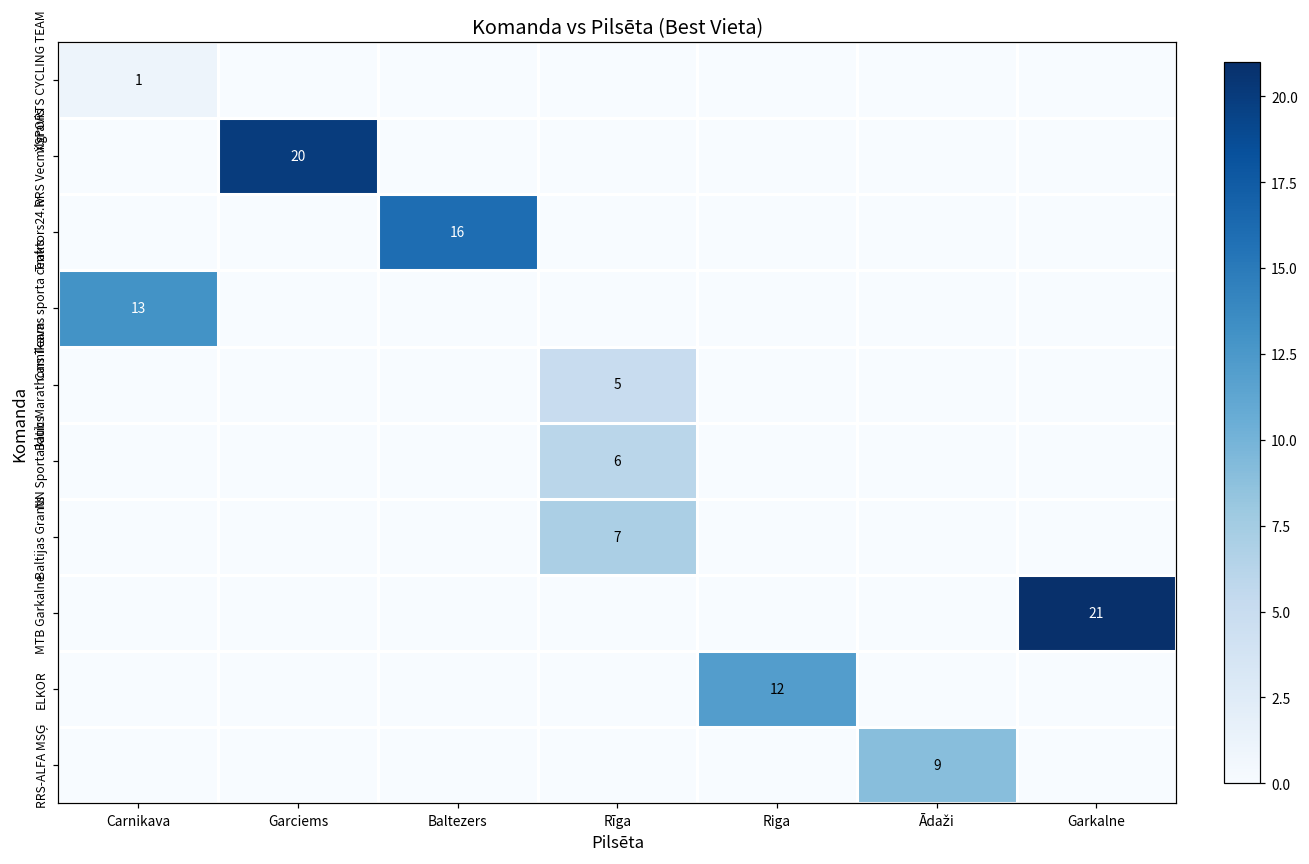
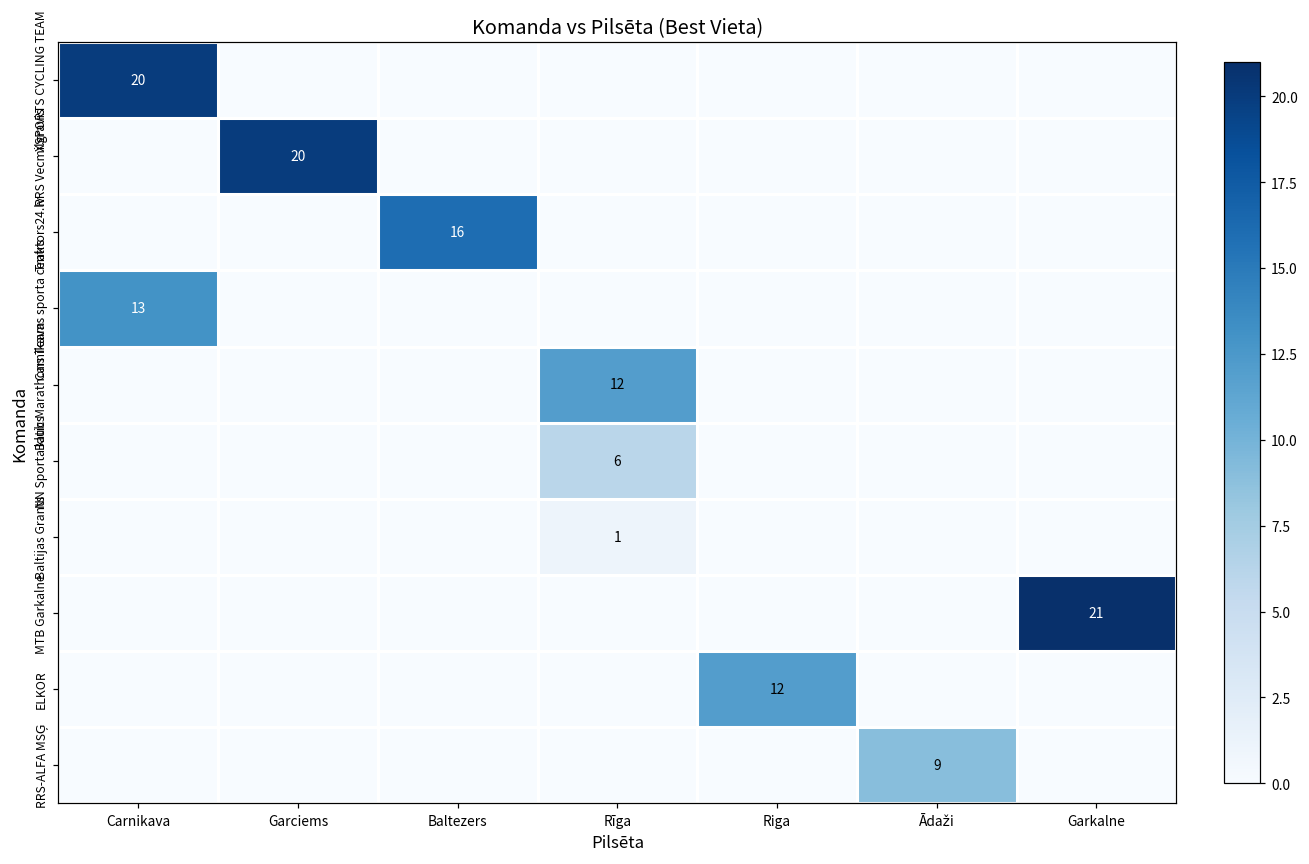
  {
    "XSPORTS CYCLING TEAM": {
-     "Carnikava": 1
+     "Carnikava": 20
    },
    "RRS Vecmilgravis": {
      "Garciems": 20
    },
    "Traktors24.lv": {
      "Baltezers": 16
    },
    "Carnikavas sporta centrs": {
      "Carnikava": 13
    },
    "Batic Marathons Team": {
-     "Rīga": 5
+     "Rīga": 12
    },
    "NN Sporta klubs": {
      "Rīga": 6
    },
    "Baltijas Grants": {
-     "Rīga": 7
+     "Rīga": 1
    },
    "MTB Garkalne": {
      "Garkalne": 21
    },
    "ELKOR": {
      "Riga": 12
    },
    "RRS-ALFA MSĢ": {
      "Ādaži": 9
    }
  }
